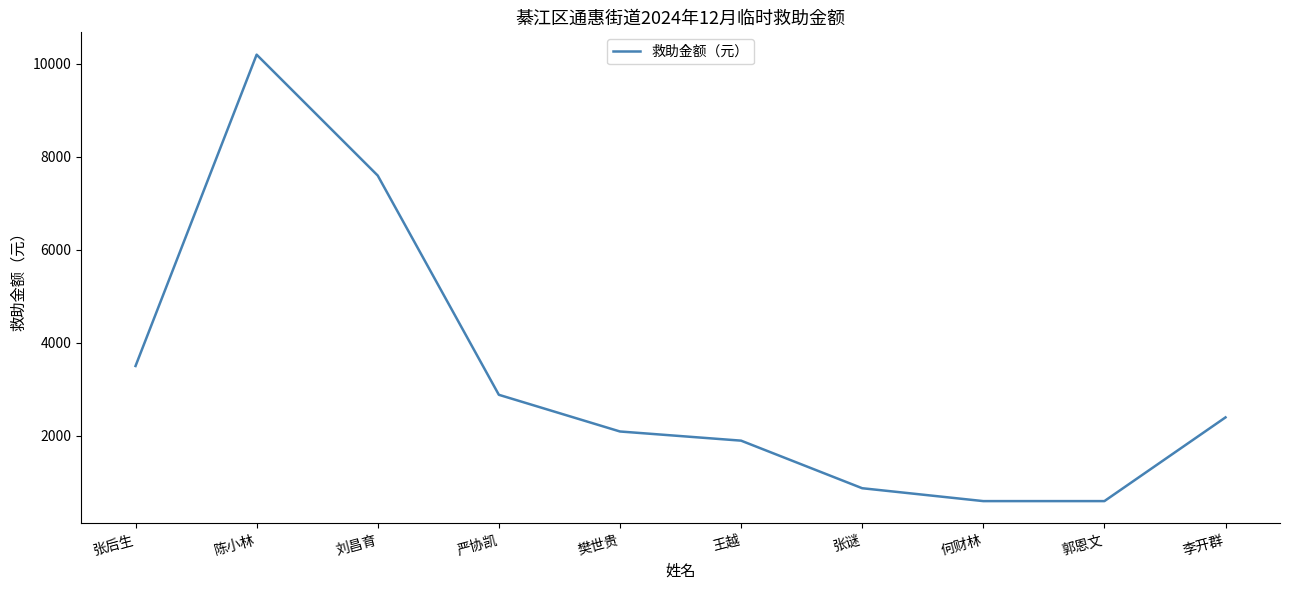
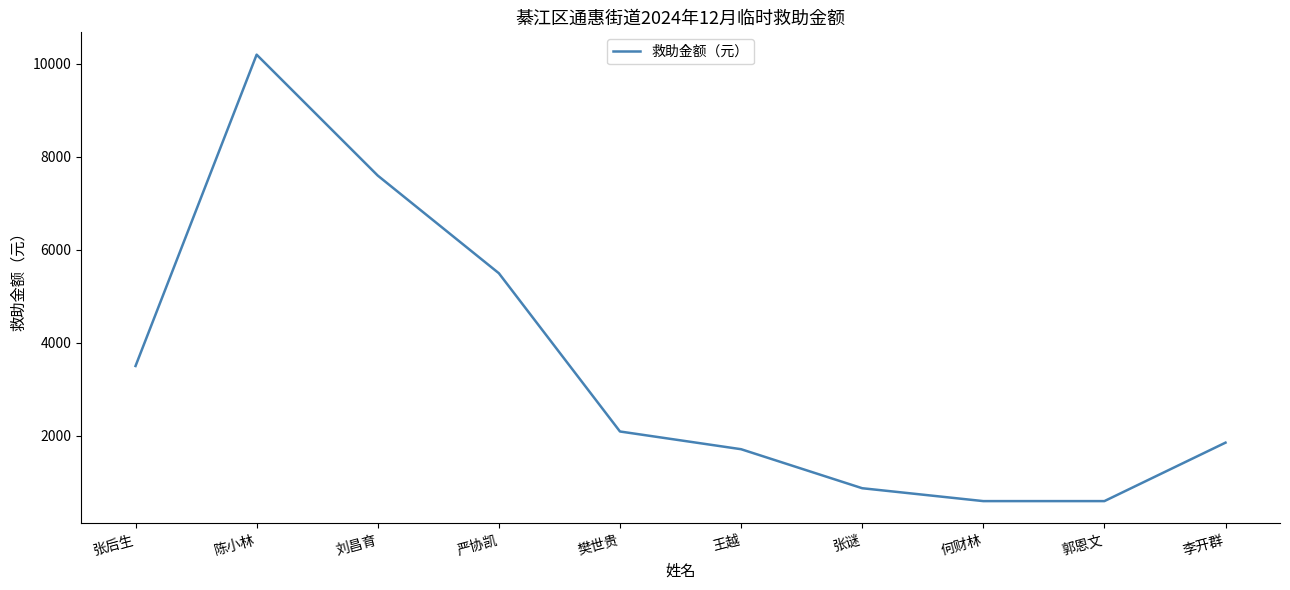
  {
    "张后生": 3500,
    "陈小林": 10200,
    "刘昌育": 7600,
-   "严协凯": 2900,
+   "严协凯": 5500,
    "樊世贵": 2100,
-   "王越": 1900,
+   "王越": 1700,
    "张谜": 900,
    "何财林": 600,
    "郭恩文": 600,
-   "李开群": 2400
+   "李开群": 1900
  }
